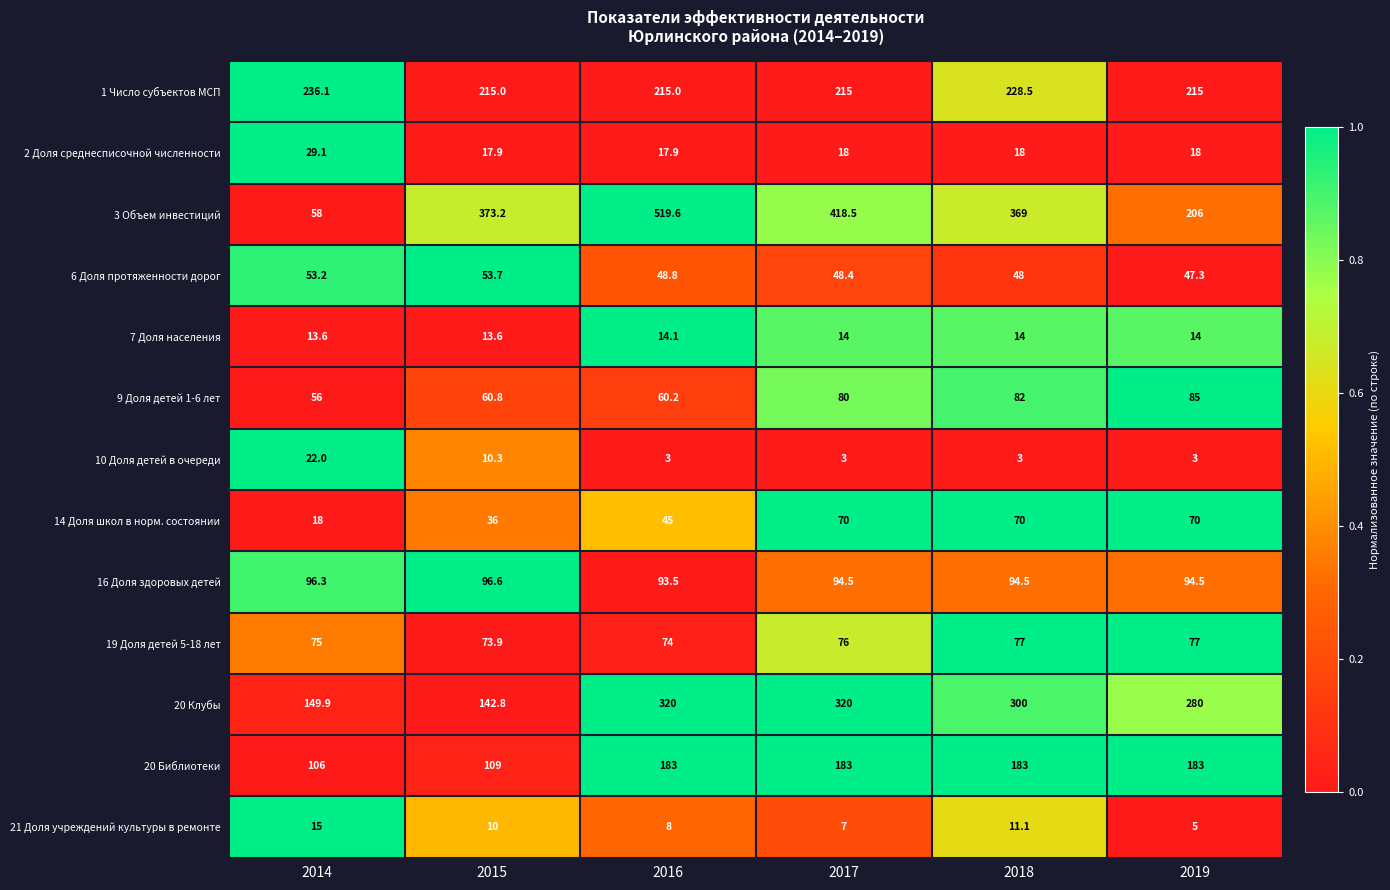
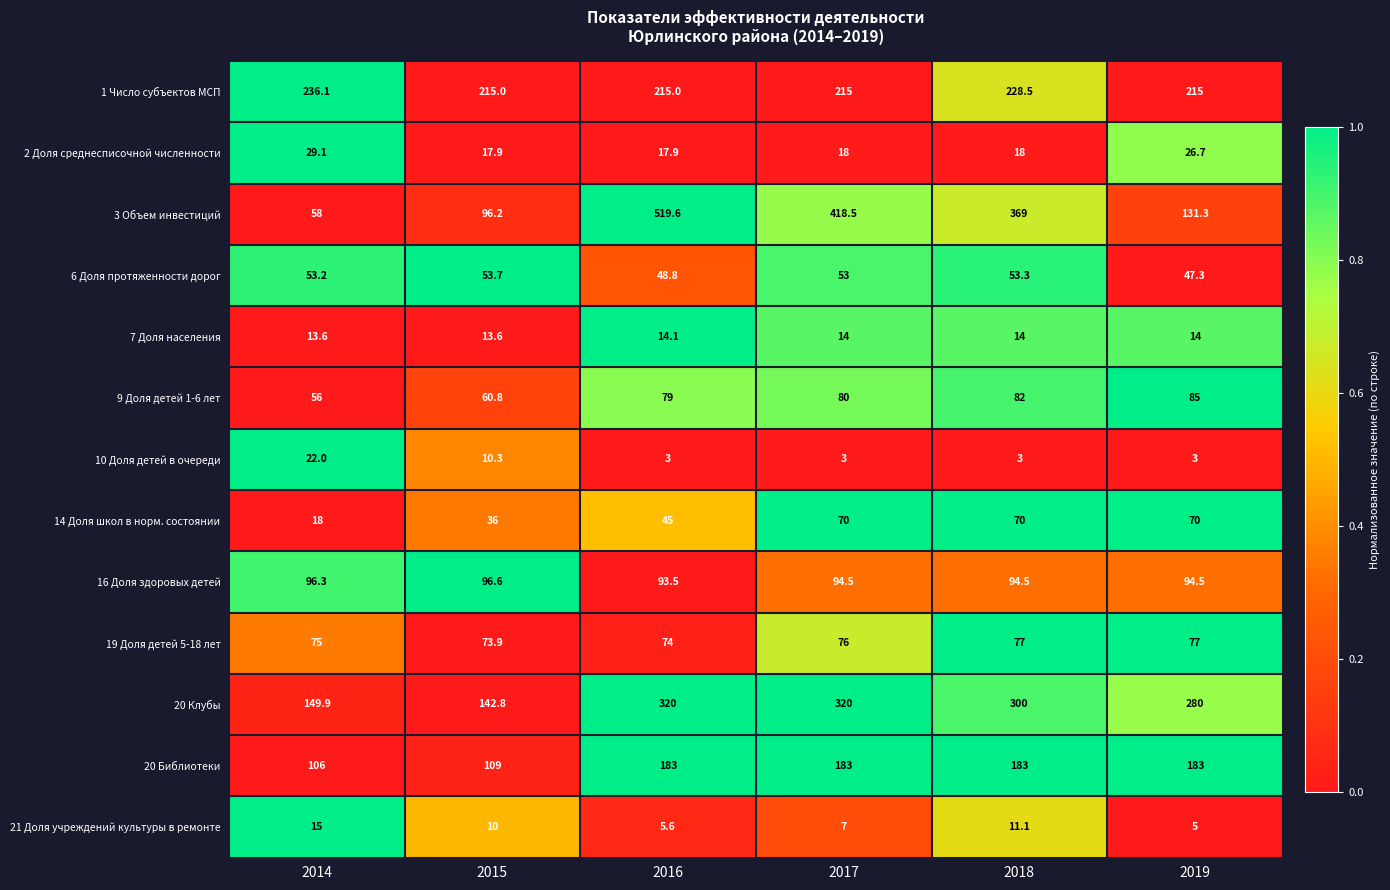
  {
    "1 Число субъектов МСП": {
      "2014": 236.1,
      "2015": 215.0,
      "2016": 215.0,
      "2017": 215,
      "2018": 228.5,
      "2019": 215
    },
    "2 Доля среднесписочной численности": {
      "2014": 29.1,
      "2015": 17.9,
      "2016": 17.9,
      "2017": 18,
      "2018": 18,
-     "2019": 18
+     "2019": 26.7
    },
    "3 Объем инвестиций": {
      "2014": 58,
-     "2015": 373.2,
+     "2015": 96.2,
      "2016": 519.6,
      "2017": 418.5,
      "2018": 369,
-     "2019": 206
+     "2019": 131.3
    },
    "6 Доля протяженности дорог": {
      "2014": 53.2,
      "2015": 53.7,
      "2016": 48.8,
-     "2017": 48.4,
-     "2018": 48,
+     "2017": 53,
+     "2018": 53.3,
      "2019": 47.3
    },
    "7 Доля населения": {
      "2014": 13.6,
      "2015": 13.6,
      "2016": 14.1,
      "2017": 14,
      "2018": 14,
      "2019": 14
    },
    "9 Доля детей 1-6 лет": {
      "2014": 56,
      "2015": 60.8,
-     "2016": 60.2,
+     "2016": 79,
      "2017": 80,
      "2018": 82,
      "2019": 85
    },
    "10 Доля детей в очереди": {
      "2014": 22.0,
      "2015": 10.3,
      "2016": 3,
      "2017": 3,
      "2018": 3,
      "2019": 3
    },
    "14 Доля школ в норм. состоянии": {
      "2014": 18,
      "2015": 36,
      "2016": 45,
      "2017": 70,
      "2018": 70,
      "2019": 70
    },
    "16 Доля здоровых детей": {
      "2014": 96.3,
      "2015": 96.6,
      "2016": 93.5,
      "2017": 94.5,
      "2018": 94.5,
      "2019": 94.5
    },
    "19 Доля детей 5-18 лет": {
      "2014": 75,
      "2015": 73.9,
      "2016": 74,
      "2017": 76,
      "2018": 77,
      "2019": 77
    },
    "20 Клубы": {
      "2014": 149.9,
      "2015": 142.8,
      "2016": 320,
      "2017": 320,
      "2018": 300,
      "2019": 280
    },
    "20 Библиотеки": {
      "2014": 106,
      "2015": 109,
      "2016": 183,
      "2017": 183,
      "2018": 183,
      "2019": 183
    },
    "21 Доля учреждений культуры в ремонте": {
      "2014": 15,
      "2015": 10,
-     "2016": 8,
+     "2016": 5.6,
      "2017": 7,
      "2018": 11.1,
      "2019": 5
    }
  }
